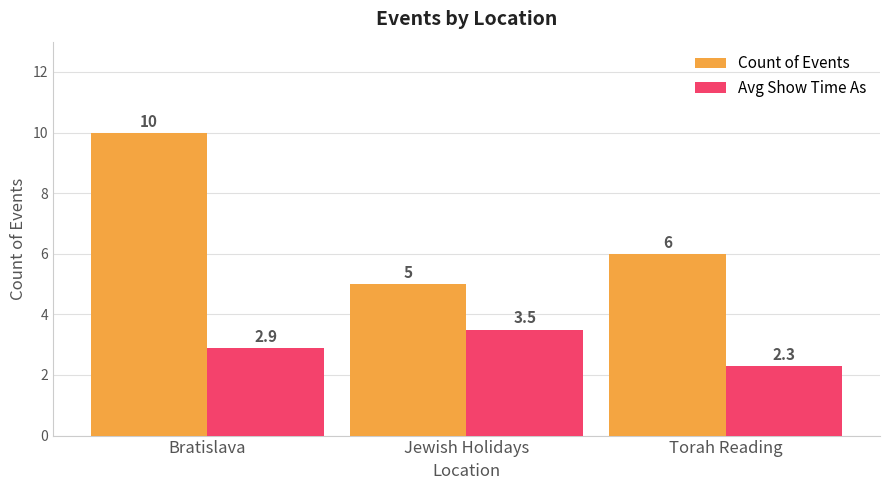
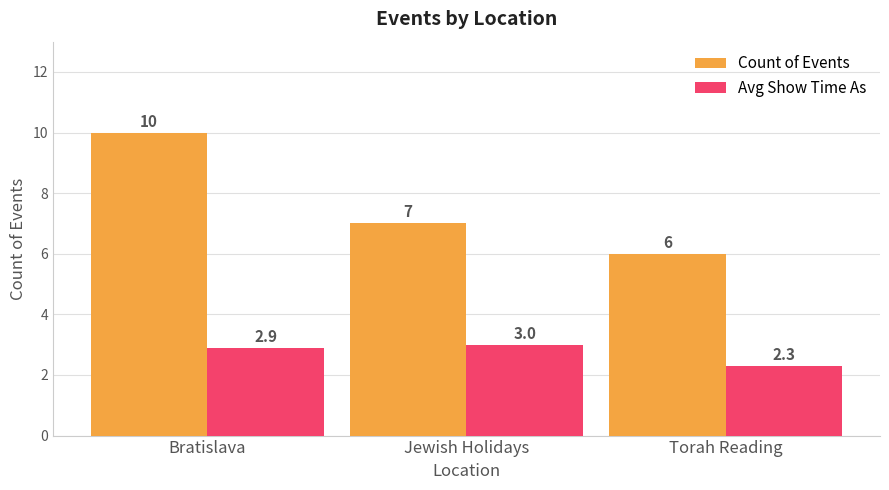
  {
    "Count of Events": {
      "Bratislava": 10,
-     "Jewish Holidays": 5,
+     "Jewish Holidays": 7,
      "Torah Reading": 6
    },
    "Avg Show Time As": {
      "Bratislava": 2.9,
-     "Jewish Holidays": 3.5,
+     "Jewish Holidays": 3.0,
      "Torah Reading": 2.3
    }
  }
